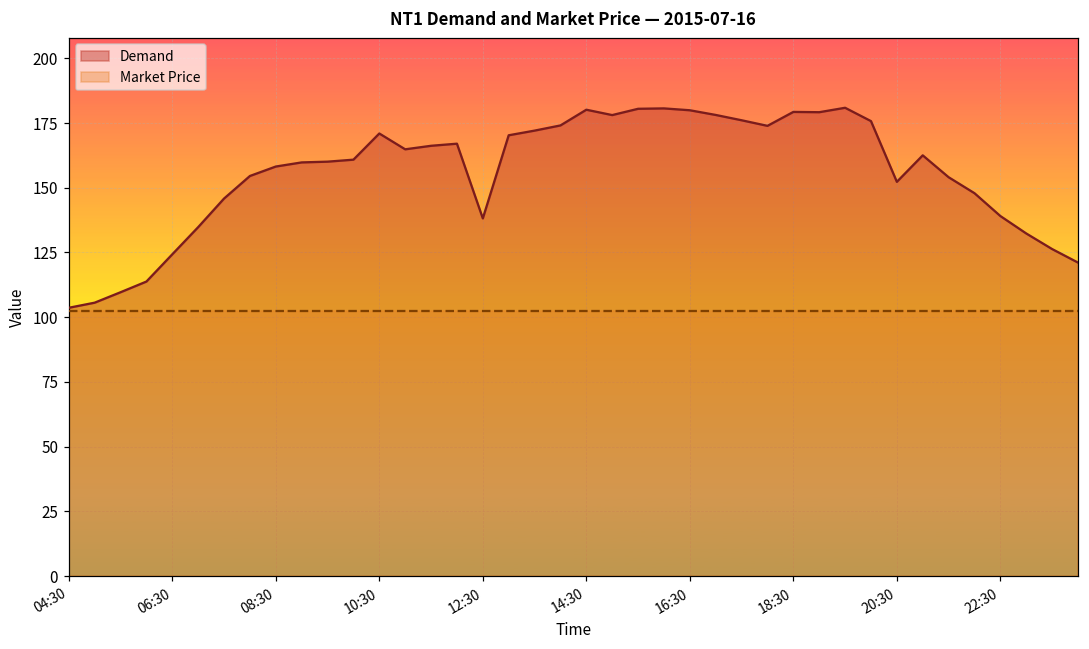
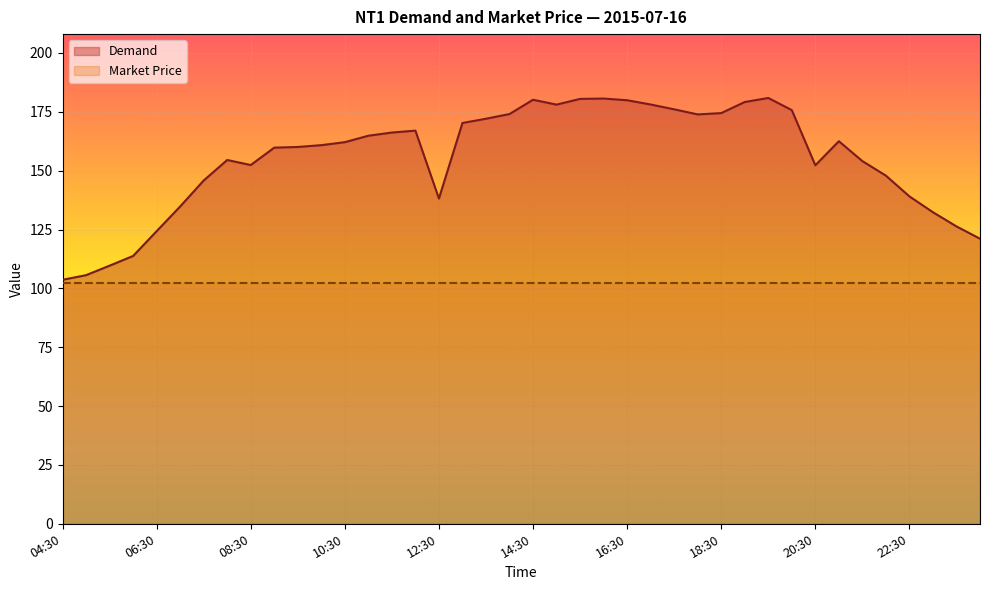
  {
    "Demand": {
      "04:30": 104,
      "06:30": 124,
-     "08:30": 158,
-     "10:30": 171,
+     "08:30": 152,
+     "10:30": 162,
      "12:30": 138,
      "14:30": 180,
      "16:30": 180,
-     "18:30": 179,
+     "18:30": 174,
      "20:30": 152,
      "22:30": 139
    },
    "Market Price": {
      "04:30": 102,
      "06:30": 102,
      "08:30": 102,
      "10:30": 102,
      "12:30": 102,
      "14:30": 102,
      "16:30": 102,
      "18:30": 102,
      "20:30": 102,
      "22:30": 102
    }
  }
